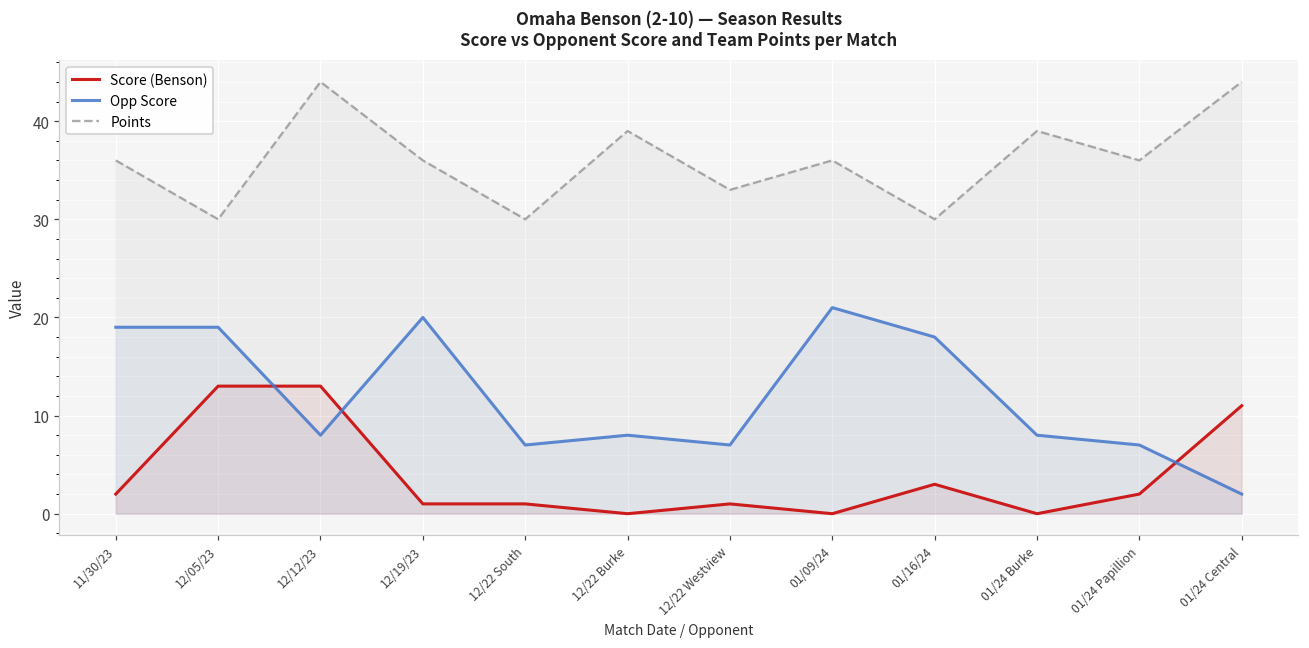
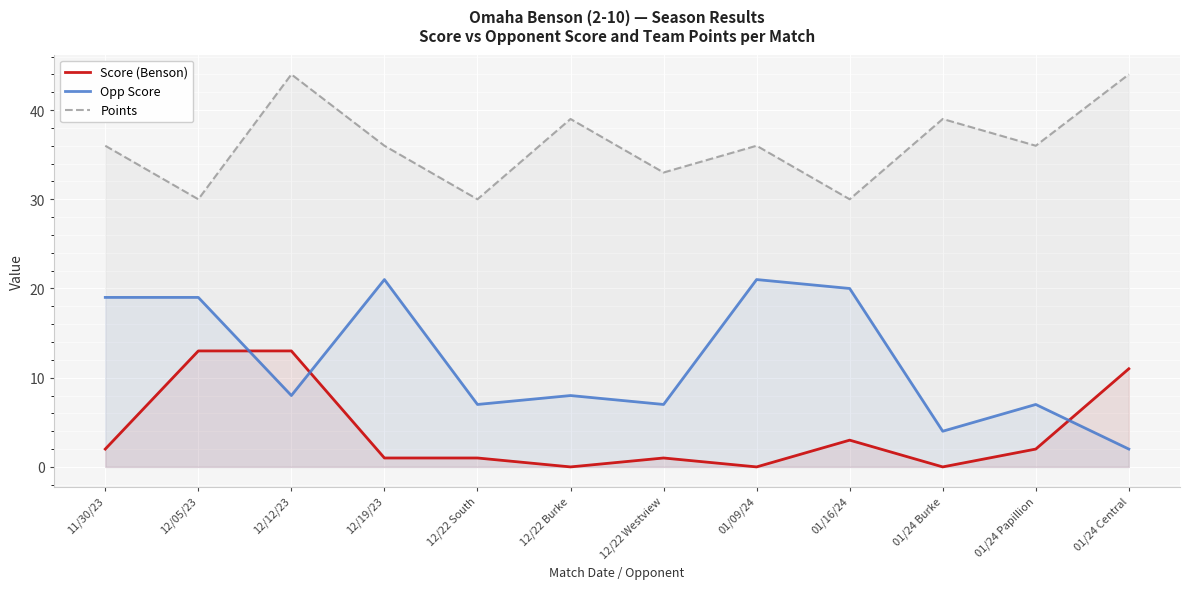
  {
    "Score (Benson)": {
      "11/30/23": 2,
      "12/05/23": 13,
      "12/12/23": 13,
      "12/19/23": 1,
      "12/22 South": 1,
      "12/22 Burke": 0,
      "12/22 Westview": 1,
      "01/09/24": 0,
      "01/16/24": 3,
      "01/24 Burke": 0,
      "01/24 Papillion": 2,
      "01/24 Central": 11
    },
    "Opp Score": {
      "11/30/23": 19,
      "12/05/23": 19,
      "12/12/23": 8,
-     "12/19/23": 20,
+     "12/19/23": 21,
      "12/22 South": 7,
      "12/22 Burke": 8,
      "12/22 Westview": 7,
      "01/09/24": 21,
-     "01/16/24": 18,
-     "01/24 Burke": 8,
+     "01/16/24": 20,
+     "01/24 Burke": 4,
      "01/24 Papillion": 7,
      "01/24 Central": 2
    },
    "Points": {
      "11/30/23": 36,
      "12/05/23": 30,
      "12/12/23": 44,
      "12/19/23": 36,
      "12/22 South": 30,
      "12/22 Burke": 39,
      "12/22 Westview": 33,
      "01/09/24": 36,
      "01/16/24": 30,
      "01/24 Burke": 39,
      "01/24 Papillion": 36,
      "01/24 Central": 44
    }
  }
